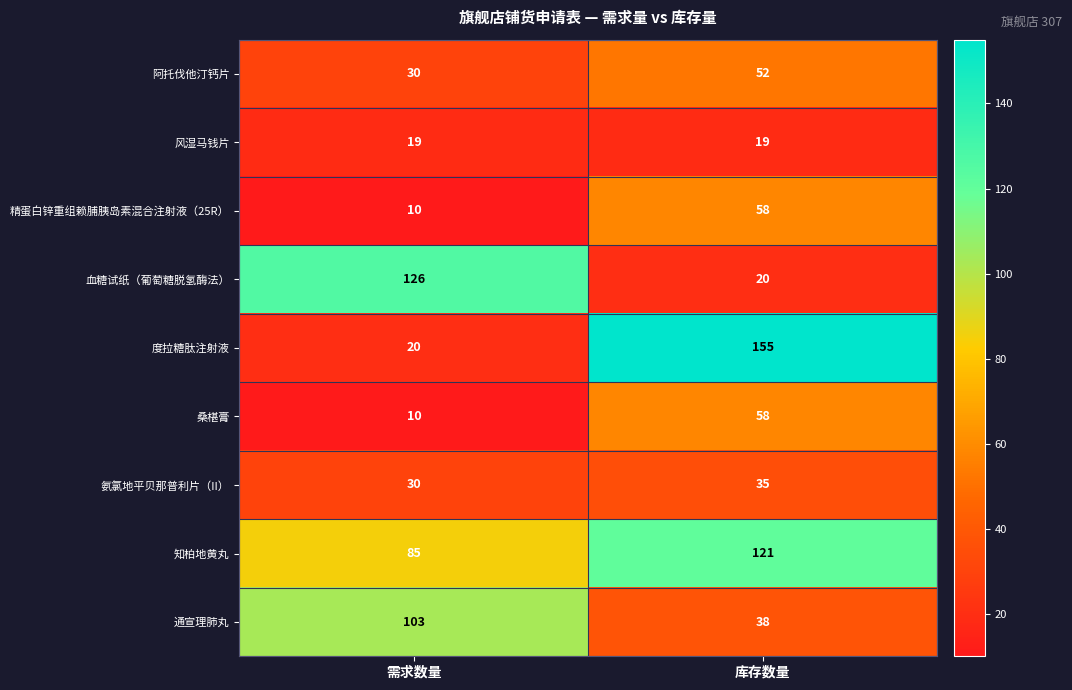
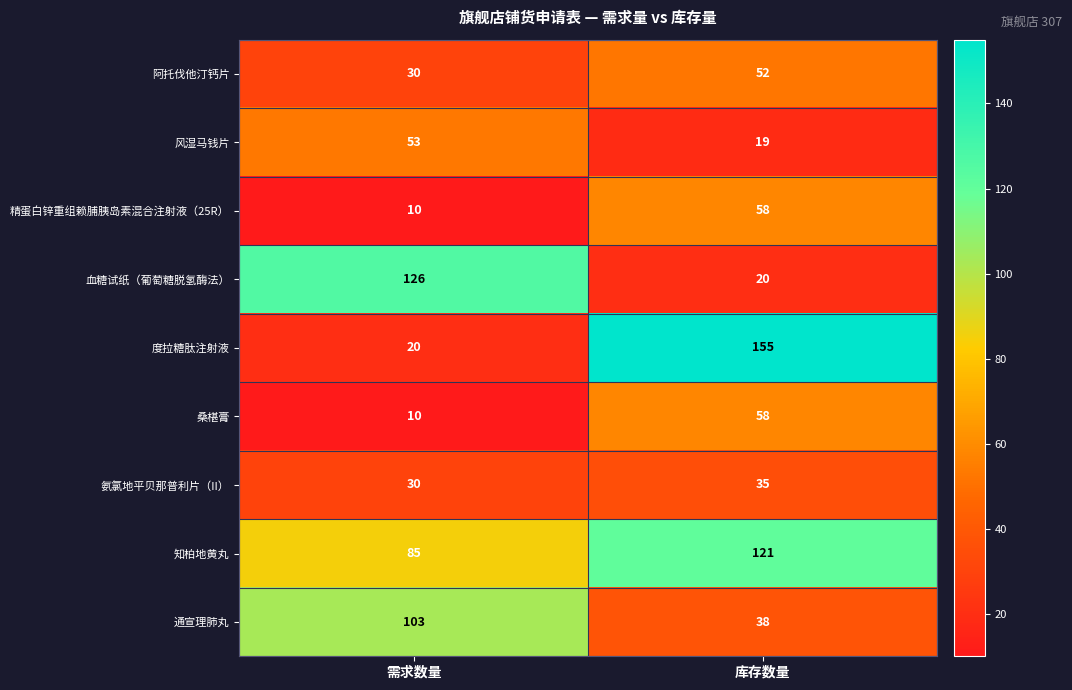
  {
    "阿托伐他汀钙片": {
      "需求数量": 30,
      "库存数量": 52
    },
    "风湿马钱片": {
-     "需求数量": 19,
+     "需求数量": 53,
      "库存数量": 19
    },
    "精蛋白锌重组赖脯胰岛素混合注射液（25R）": {
      "需求数量": 10,
      "库存数量": 58
    },
    "血糖试纸（葡萄糖脱氢酶法）": {
      "需求数量": 126,
      "库存数量": 20
    },
    "度拉糖肽注射液": {
      "需求数量": 20,
      "库存数量": 155
    },
    "桑椹膏": {
      "需求数量": 10,
      "库存数量": 58
    },
    "氨氯地平贝那普利片（II）": {
      "需求数量": 30,
      "库存数量": 35
    },
    "知柏地黄丸": {
      "需求数量": 85,
      "库存数量": 121
    },
    "通宣理肺丸": {
      "需求数量": 103,
      "库存数量": 38
    }
  }
